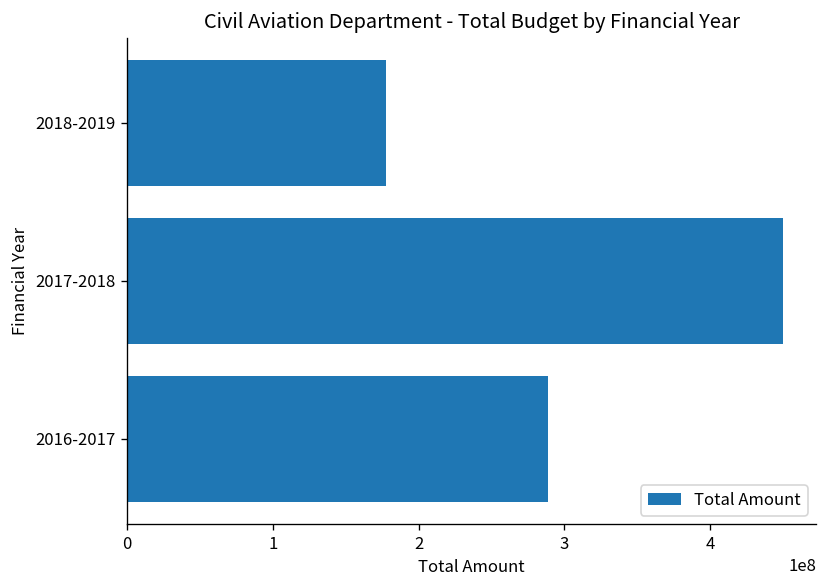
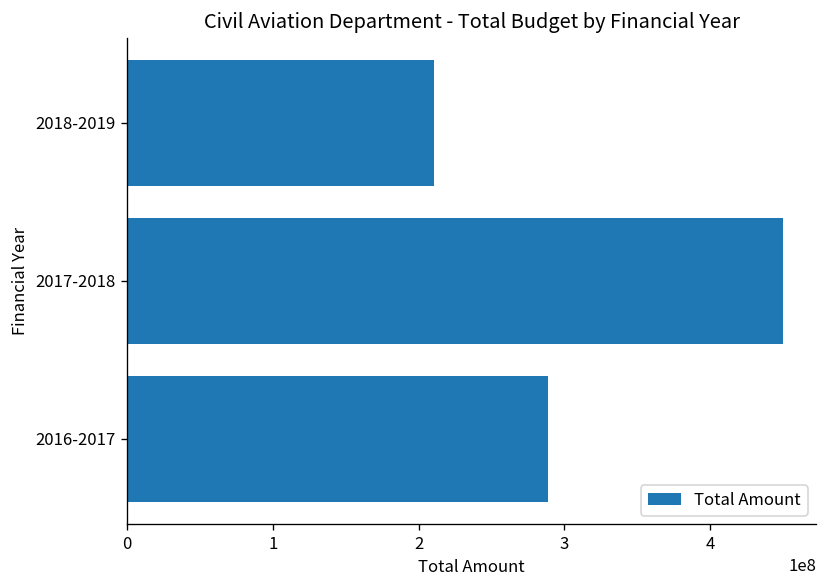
  {
-   "2018-2019": 178000000,
+   "2018-2019": 211000000,
    "2017-2018": 450000000,
    "2016-2017": 288000000
  }
